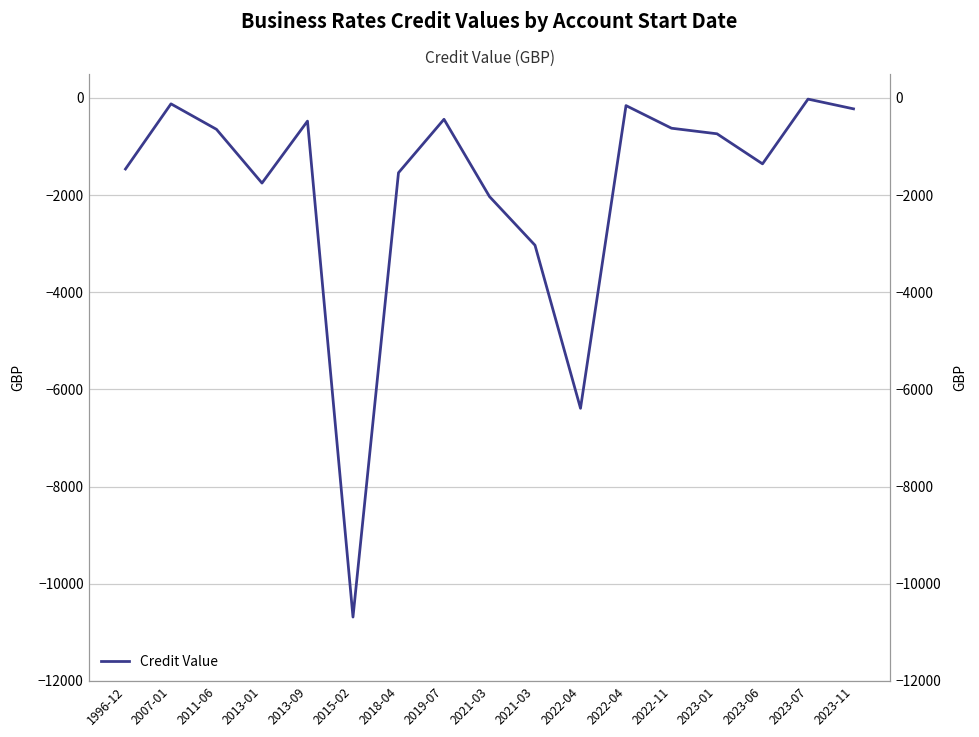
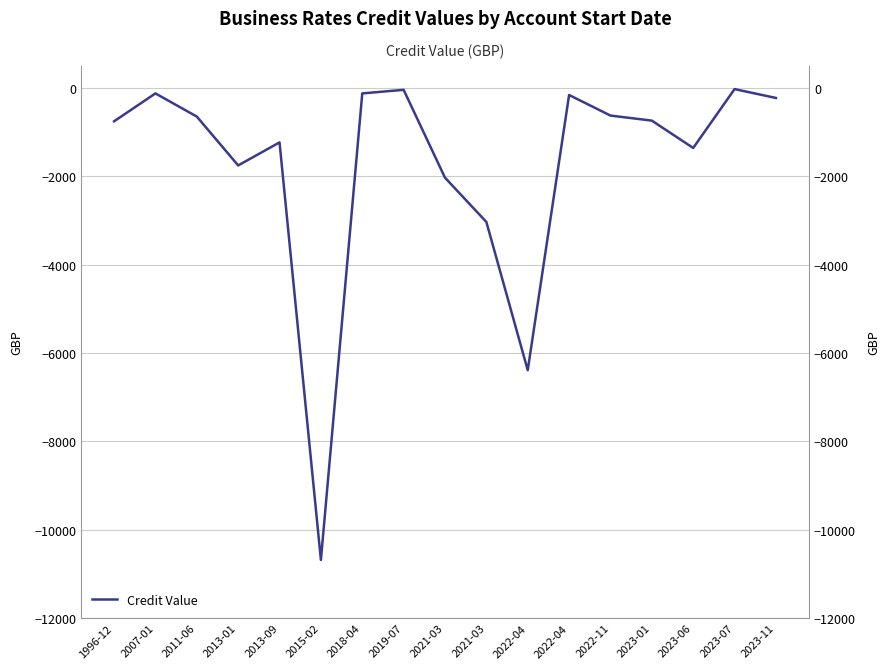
  {
-   "1996-12": -1500,
+   "1996-12": -800,
    "2007-01": -100,
    "2011-06": -600,
    "2013-01": -1800,
-   "2013-09": -500,
+   "2013-09": -1200,
    "2015-02": -10700,
-   "2018-04": -1500,
-   "2019-07": -400,
+   "2018-04": -100,
+   "2019-07": 0,
    "2022-11": -600,
    "2023-01": -700,
    "2023-06": -1400,
    "2023-07": 0,
    "2023-11": -200
  }
